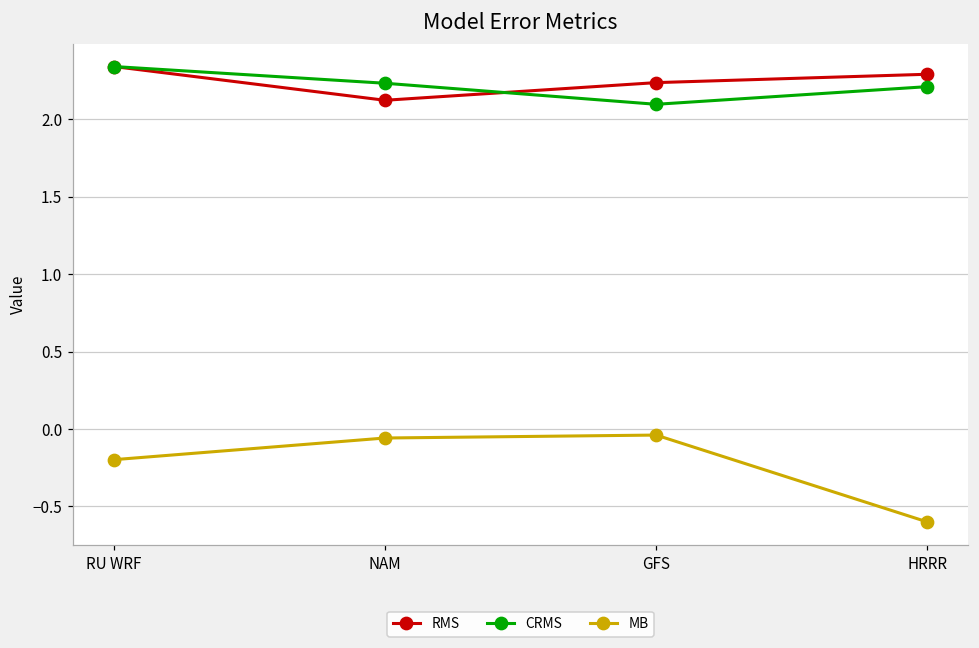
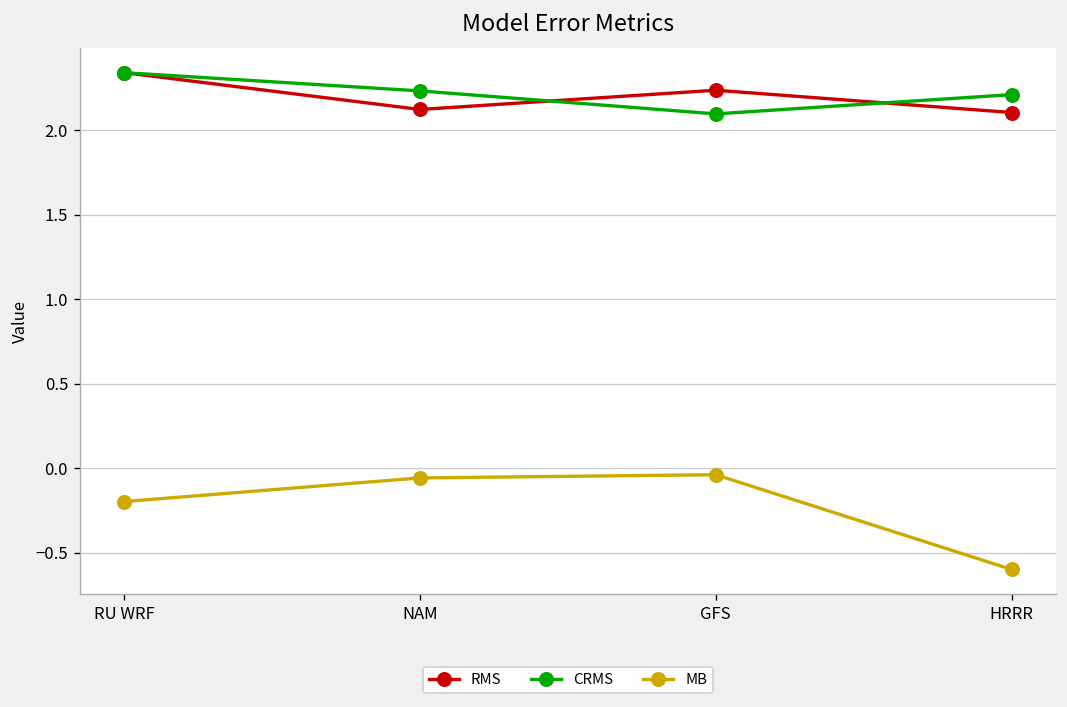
  {
    "RMS": {
      "NAM": 2.12,
      "GFS": 2.24,
-     "HRRR": 2.29
+     "HRRR": 2.11
    },
    "CRMS": {
      "NAM": 2.23,
      "GFS": 2.10,
      "HRRR": 2.21
    },
    "MB": {
      "RU WRF": -0.20,
      "NAM": -0.06,
      "GFS": -0.04,
      "HRRR": -0.60
    }
  }
